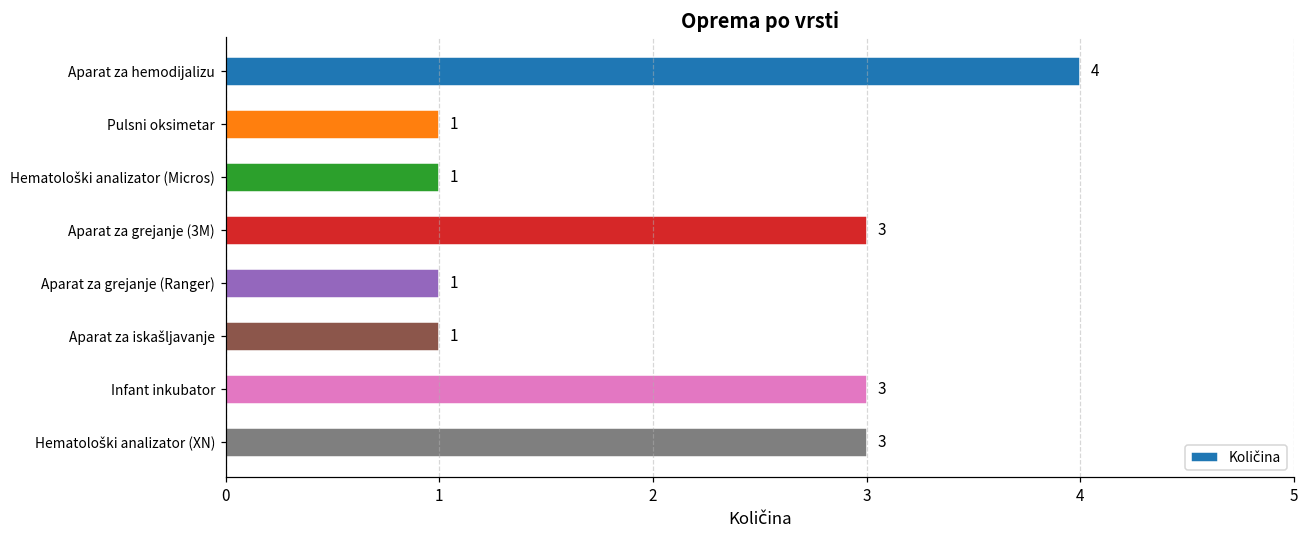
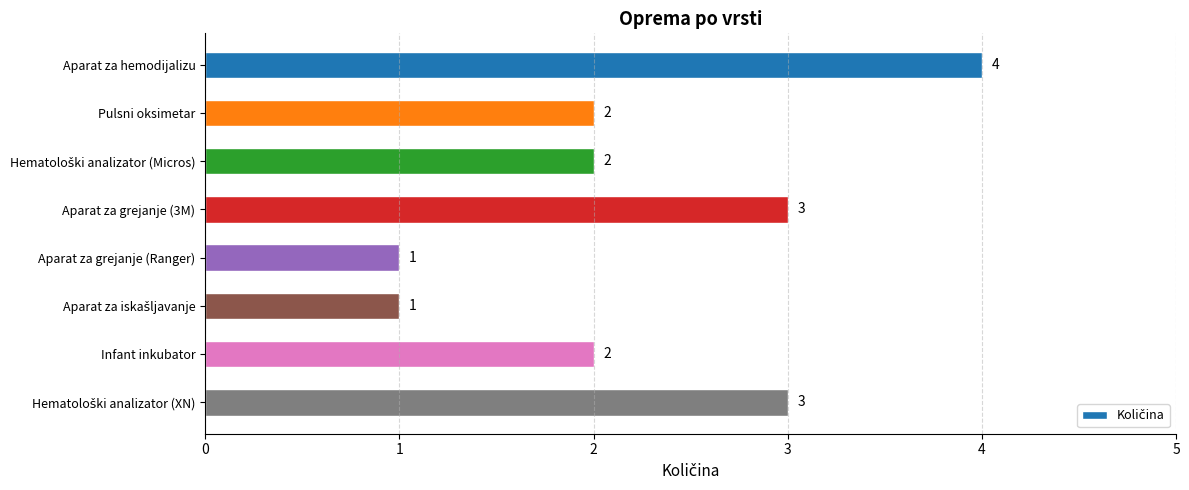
  {
    "Aparat za hemodijalizu": 4,
-   "Pulsni oksimetar": 1,
-   "Hematološki analizator (Micros)": 1,
+   "Pulsni oksimetar": 2,
+   "Hematološki analizator (Micros)": 2,
    "Aparat za grejanje (3M)": 3,
    "Aparat za grejanje (Ranger)": 1,
    "Aparat za iskašljavanje": 1,
-   "Infant inkubator": 3,
+   "Infant inkubator": 2,
    "Hematološki analizator (XN)": 3
  }
